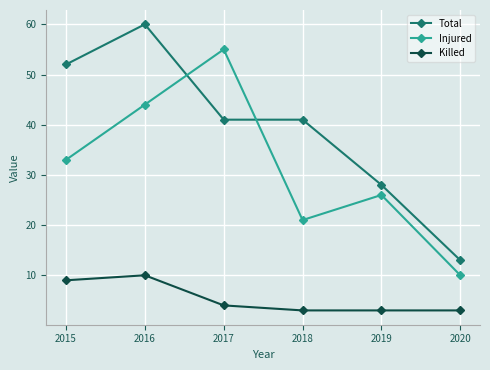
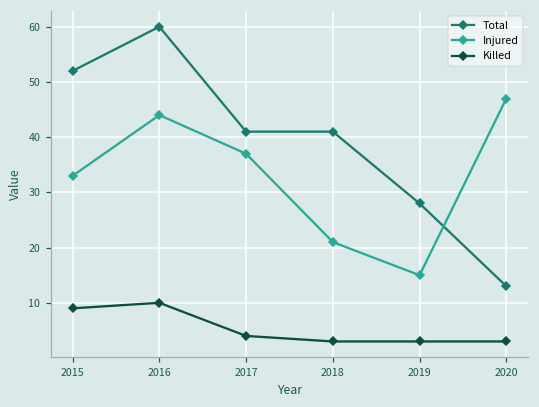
  {
    "Total": {
      "2015": 52,
      "2016": 60,
      "2017": 41,
      "2018": 41,
      "2019": 28,
      "2020": 13
    },
    "Injured": {
      "2015": 33,
      "2016": 44,
-     "2017": 55,
+     "2017": 37,
      "2018": 21,
-     "2019": 26,
-     "2020": 10
+     "2019": 15,
+     "2020": 47
    },
    "Killed": {
      "2015": 9,
      "2016": 10,
      "2017": 4,
      "2018": 3,
      "2019": 3,
      "2020": 3
    }
  }
